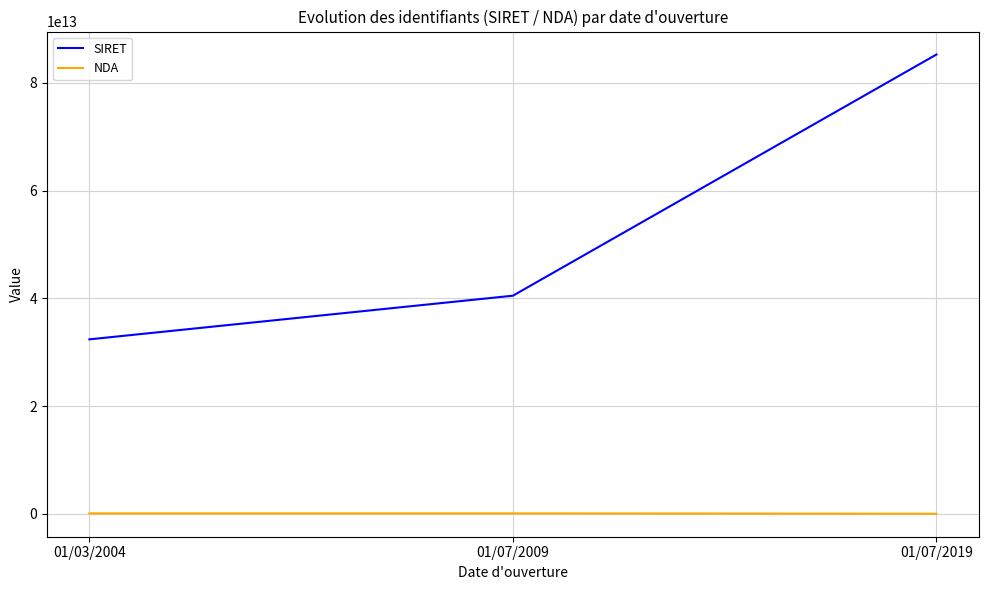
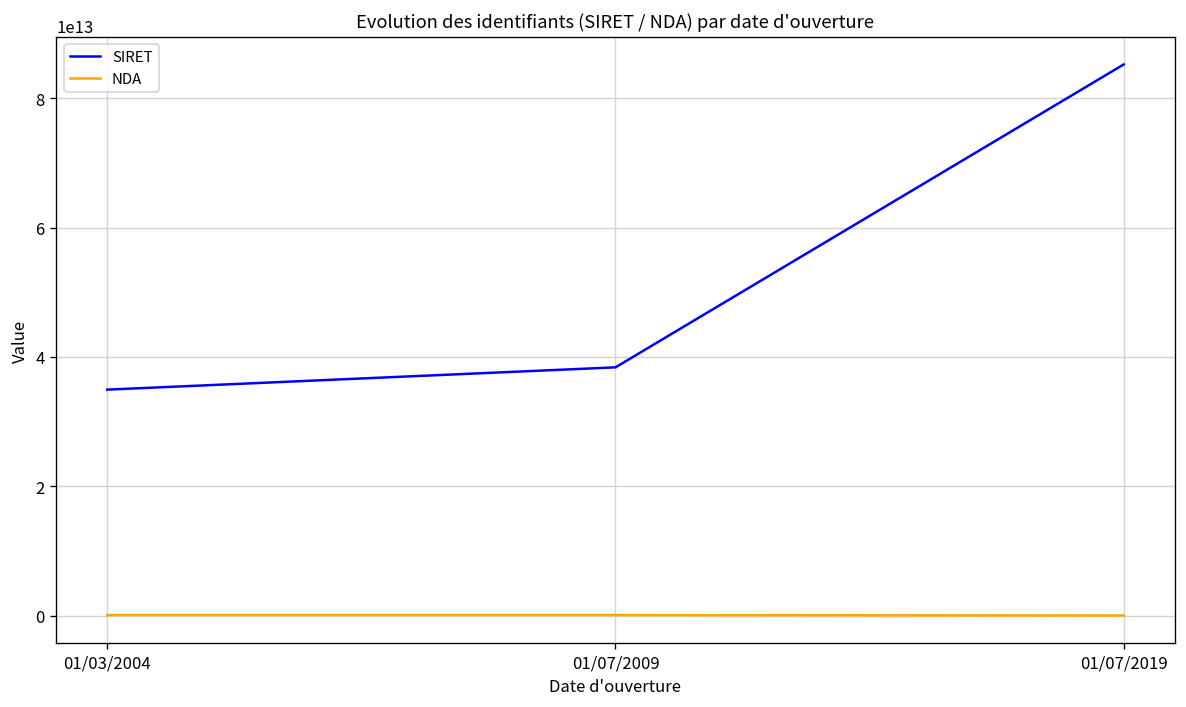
  {
    "SIRET": {
-     "01/03/2004": 32000000000000,
-     "01/07/2009": 40000000000000,
+     "01/03/2004": 35000000000000,
+     "01/07/2009": 38000000000000,
      "01/07/2019": 85000000000000
    },
    "NDA": {
      "01/03/2004": 0,
      "01/07/2009": 0,
      "01/07/2019": 0
    }
  }
